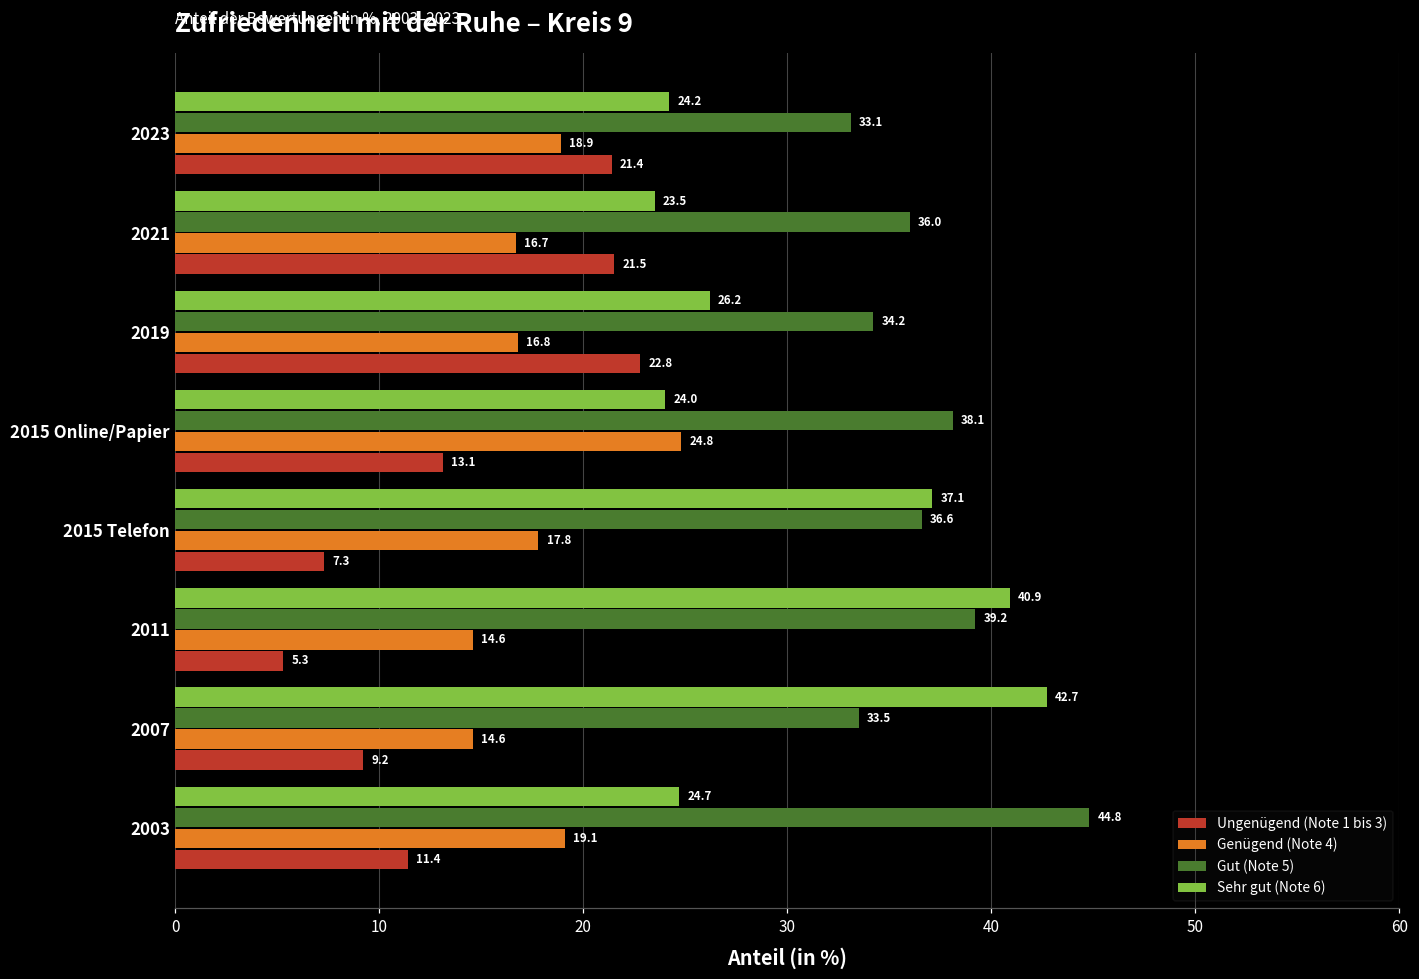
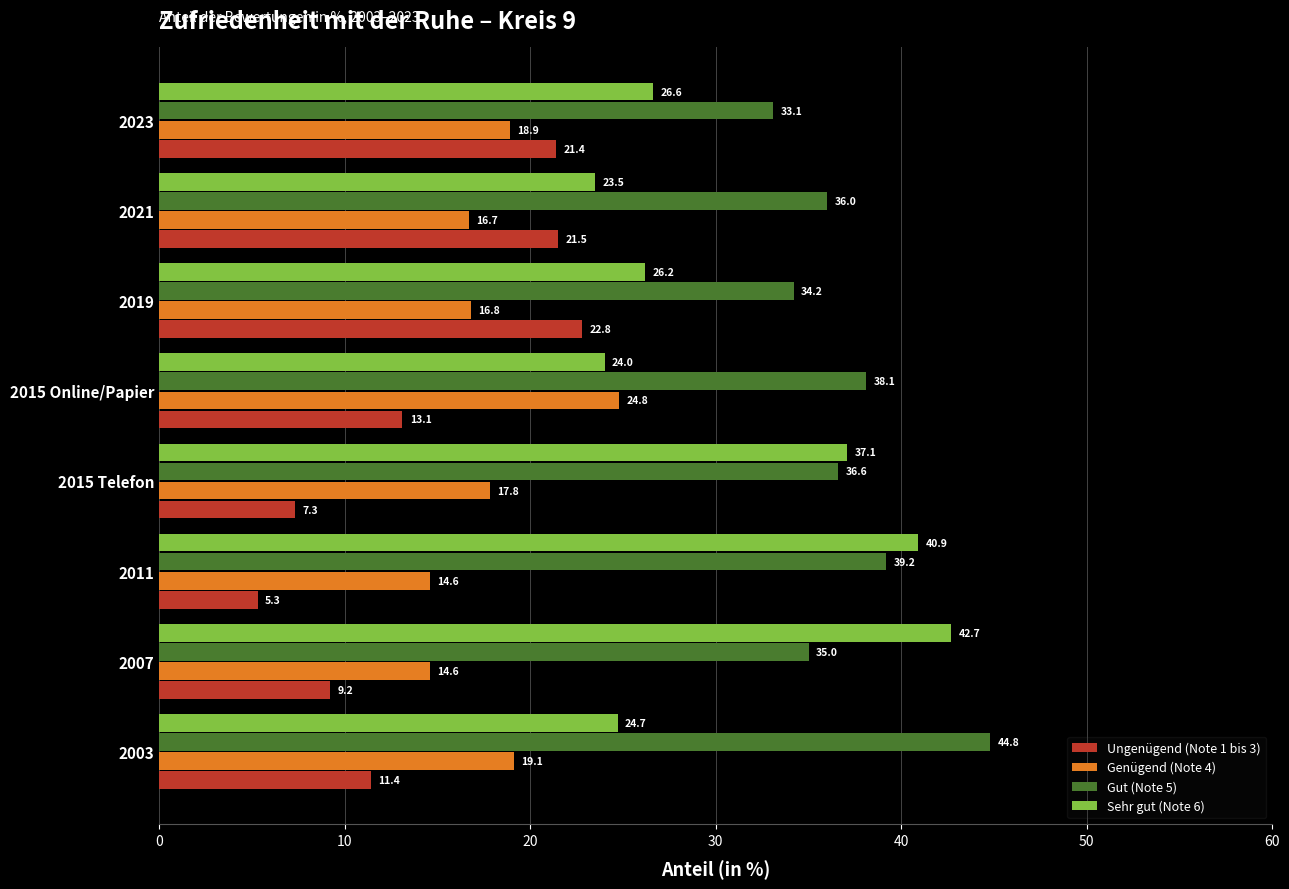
  {
    "Ungenügend (Note 1 bis 3)": {
      "2023": 21.4,
      "2021": 21.5,
      "2019": 22.8,
      "2015 Online/Papier": 13.1,
      "2015 Telefon": 7.3,
      "2011": 5.3,
      "2007": 9.2,
      "2003": 11.4
    },
    "Genügend (Note 4)": {
      "2023": 18.9,
      "2021": 16.7,
      "2019": 16.8,
      "2015 Online/Papier": 24.8,
      "2015 Telefon": 17.8,
      "2011": 14.6,
      "2007": 14.6,
      "2003": 19.1
    },
    "Gut (Note 5)": {
      "2023": 33.1,
      "2021": 36.0,
      "2019": 34.2,
      "2015 Online/Papier": 38.1,
      "2015 Telefon": 36.6,
      "2011": 39.2,
-     "2007": 33.5,
+     "2007": 35.0,
      "2003": 44.8
    },
    "Sehr gut (Note 6)": {
-     "2023": 24.2,
+     "2023": 26.6,
      "2021": 23.5,
      "2019": 26.2,
      "2015 Online/Papier": 24.0,
      "2015 Telefon": 37.1,
      "2011": 40.9,
      "2007": 42.7,
      "2003": 24.7
    }
  }
